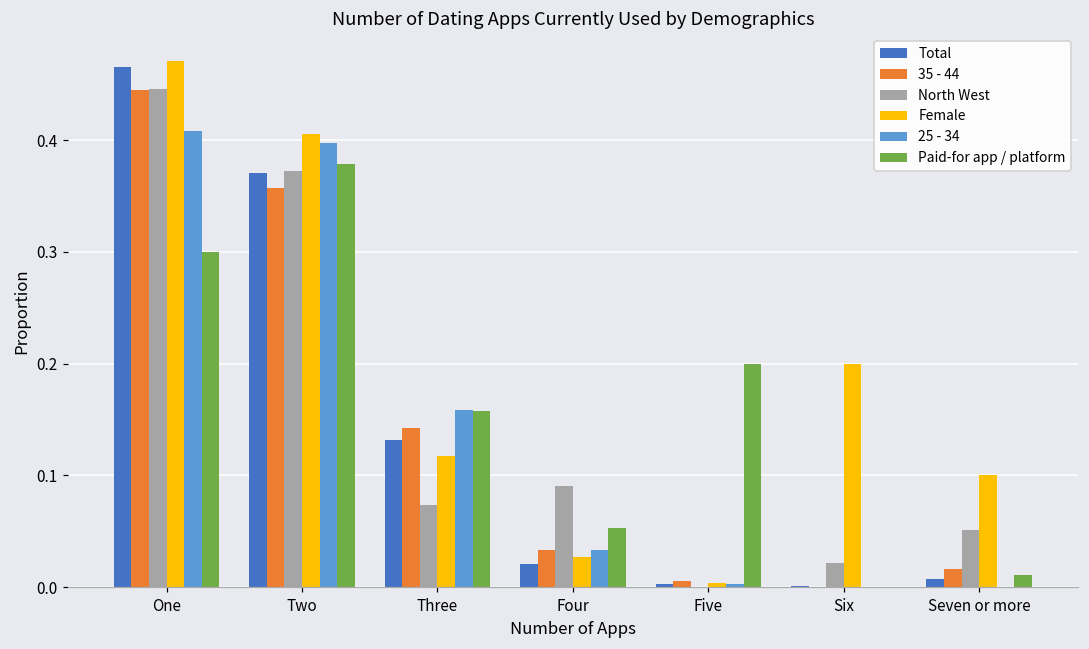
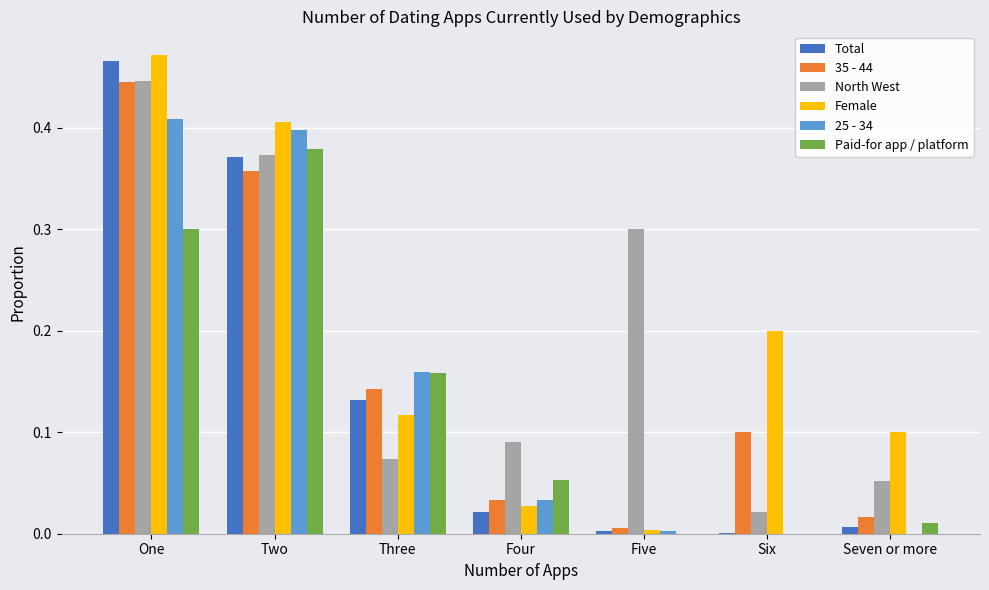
  {
    "35 - 44": {
      "One": 0.445,
      "Two": 0.357,
      "Three": 0.143,
      "Four": 0.033,
      "Five": 0.005,
-     "Six": 0.0,
+     "Six": 0.1,
      "Seven or more": 0.016
    },
    "North West": {
      "One": 0.445,
      "Two": 0.373,
      "Three": 0.073,
      "Four": 0.090,
-     "Five": 0.0,
+     "Five": 0.3,
      "Six": 0.022,
      "Seven or more": 0.052
    },
    "Female": {
      "One": 0.471,
      "Two": 0.405,
      "Three": 0.117,
      "Four": 0.027,
      "Five": 0.004,
      "Six": 0.2,
      "Seven or more": 0.1
    },
    "Paid-for app / platform": {
      "One": 0.3,
      "Two": 0.379,
      "Three": 0.158,
      "Four": 0.053,
-     "Five": 0.2,
+     "Five": 0.0,
      "Six": 0.0,
      "Seven or more": 0.011
    }
  }
